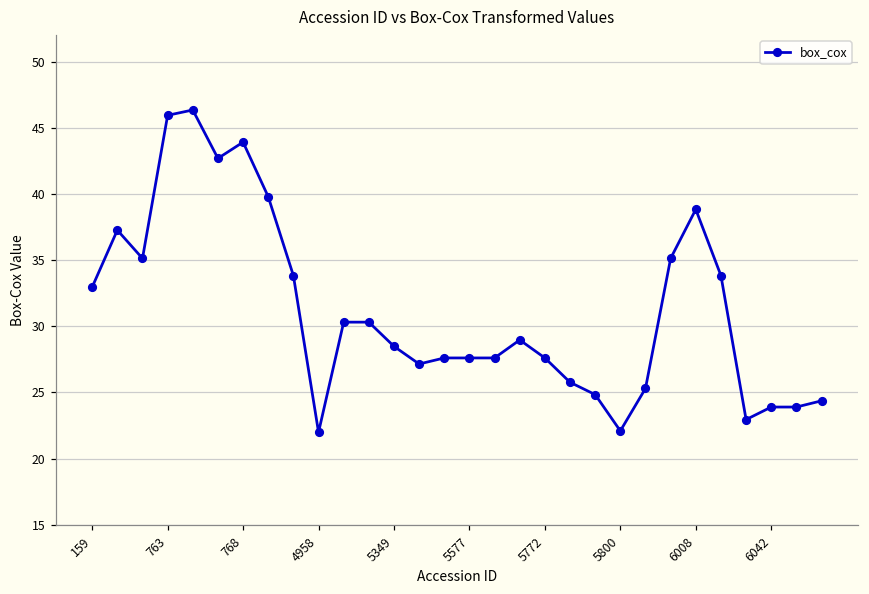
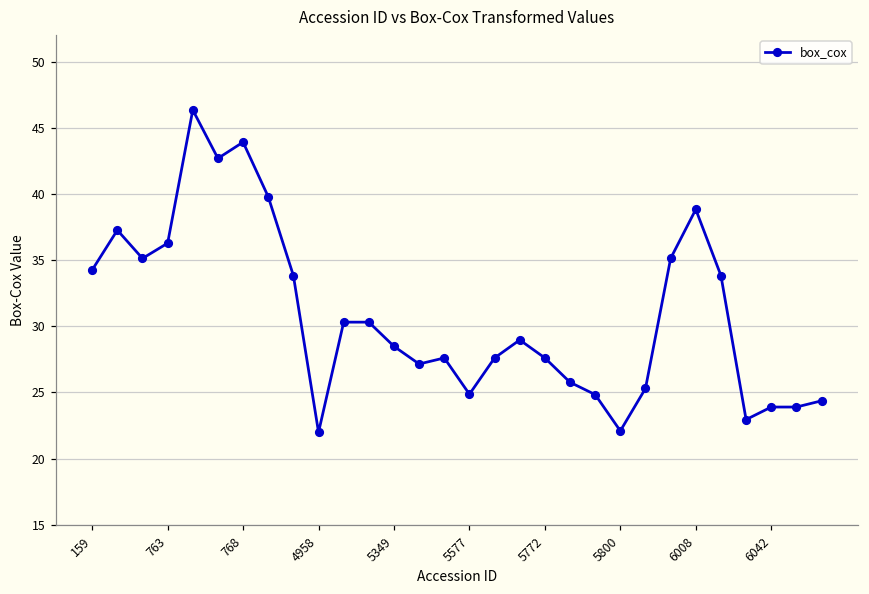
  {
-   "159": 33.0,
-   "763": 46.0,
+   "159": 34.3,
+   "763": 36.3,
    "768": 43.9,
    "4958": 22.0,
    "5349": 28.5,
-   "5577": 27.6,
+   "5577": 24.9,
    "5772": 27.6,
    "5800": 22.1,
    "6008": 38.8,
    "6042": 23.9
  }
